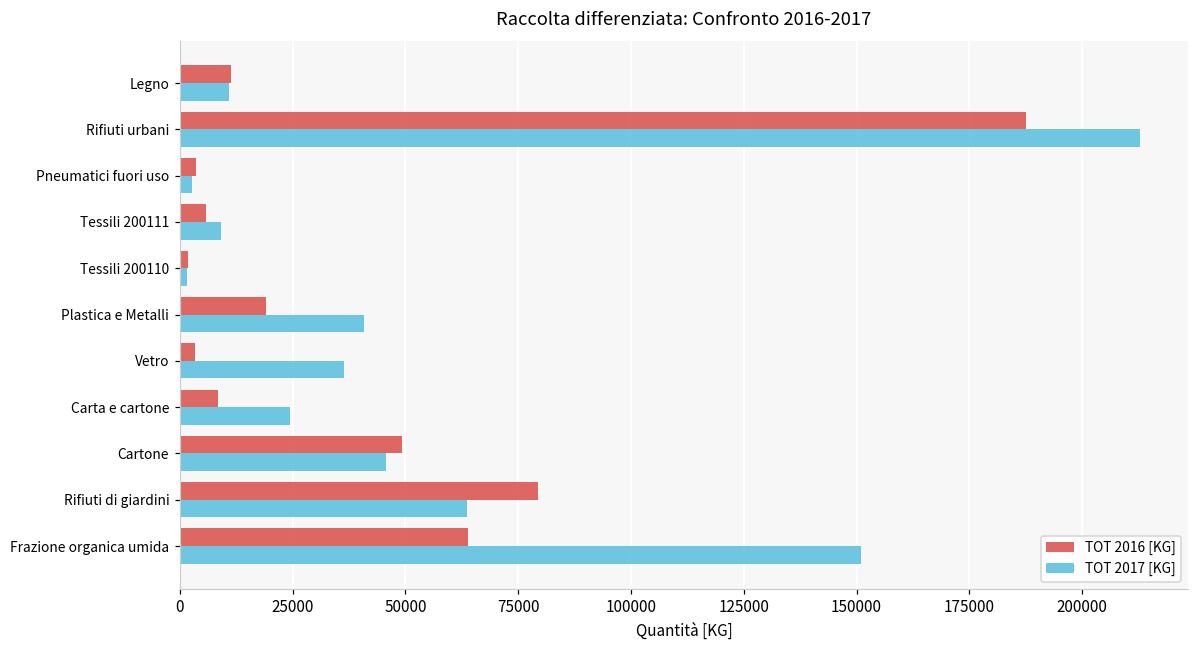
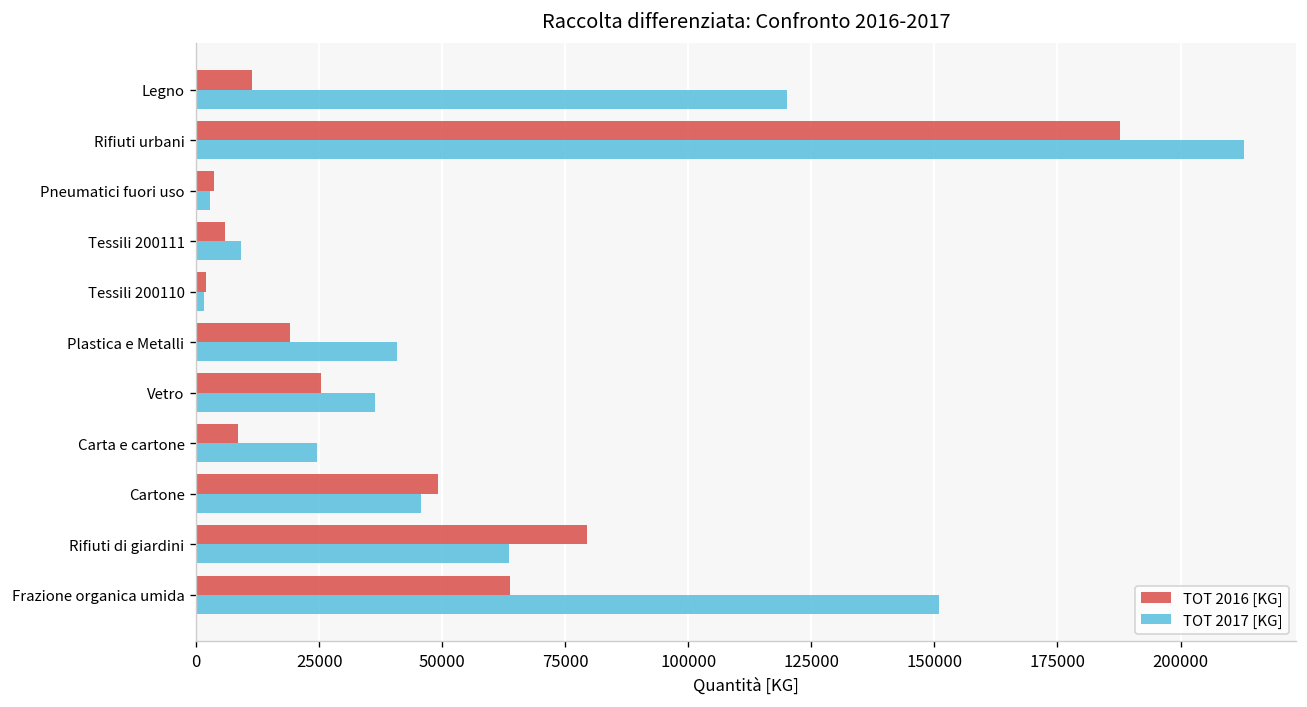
  {
    "TOT 2016 [KG]": {
      "Legno": 11000,
      "Rifiuti urbani": 188000,
      "Pneumatici fuori uso": 4000,
      "Tessili 200111": 6000,
      "Tessili 200110": 2000,
      "Plastica e Metalli": 19000,
-     "Vetro": 3000,
+     "Vetro": 25000,
      "Carta e cartone": 8000,
      "Cartone": 49000,
      "Rifiuti di giardini": 79000,
      "Frazione organica umida": 64000
    },
    "TOT 2017 [KG]": {
-     "Legno": 11000,
+     "Legno": 120000,
      "Rifiuti urbani": 213000,
      "Pneumatici fuori uso": 3000,
      "Tessili 200111": 9000,
      "Tessili 200110": 2000,
      "Plastica e Metalli": 41000,
      "Vetro": 36000,
      "Carta e cartone": 25000,
      "Cartone": 46000,
      "Rifiuti di giardini": 64000,
      "Frazione organica umida": 151000
    }
  }
